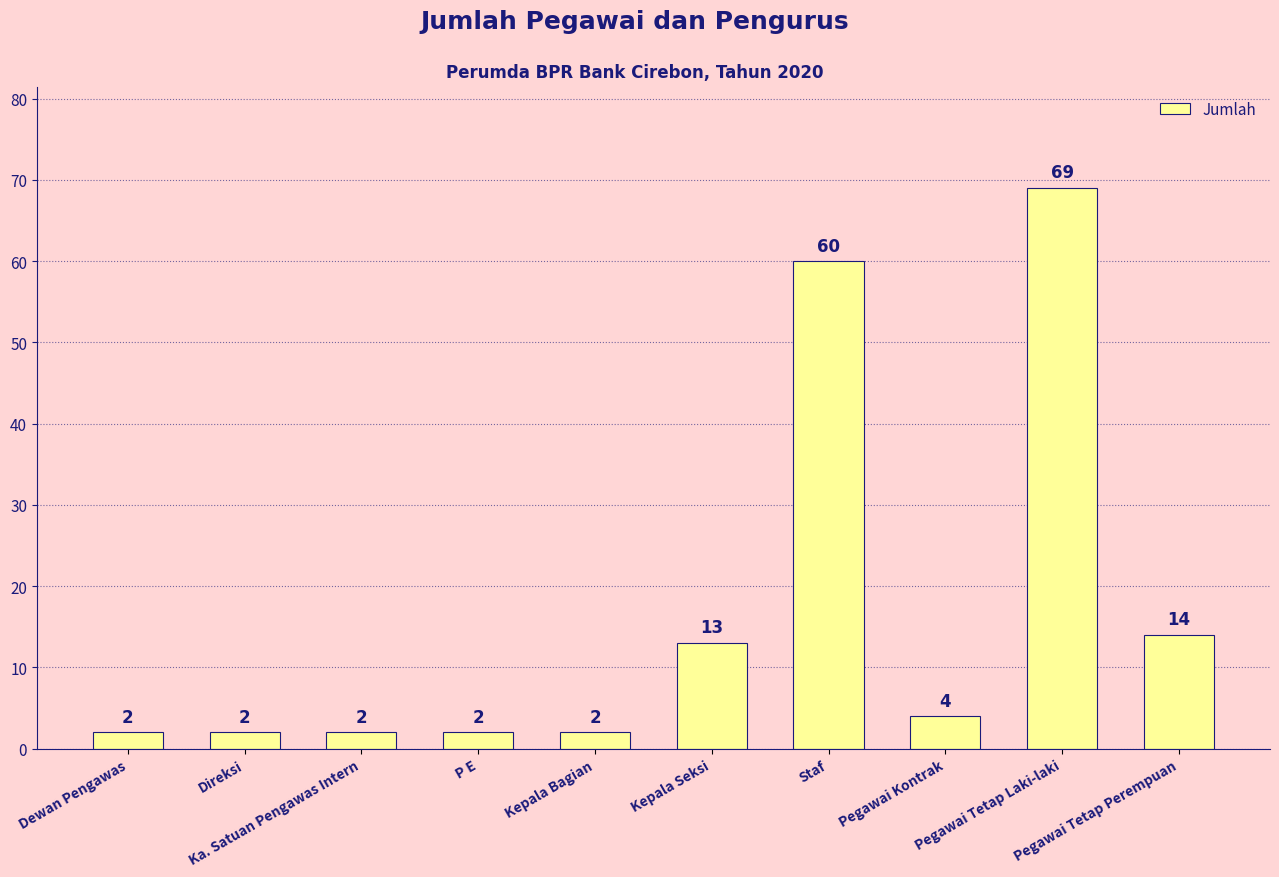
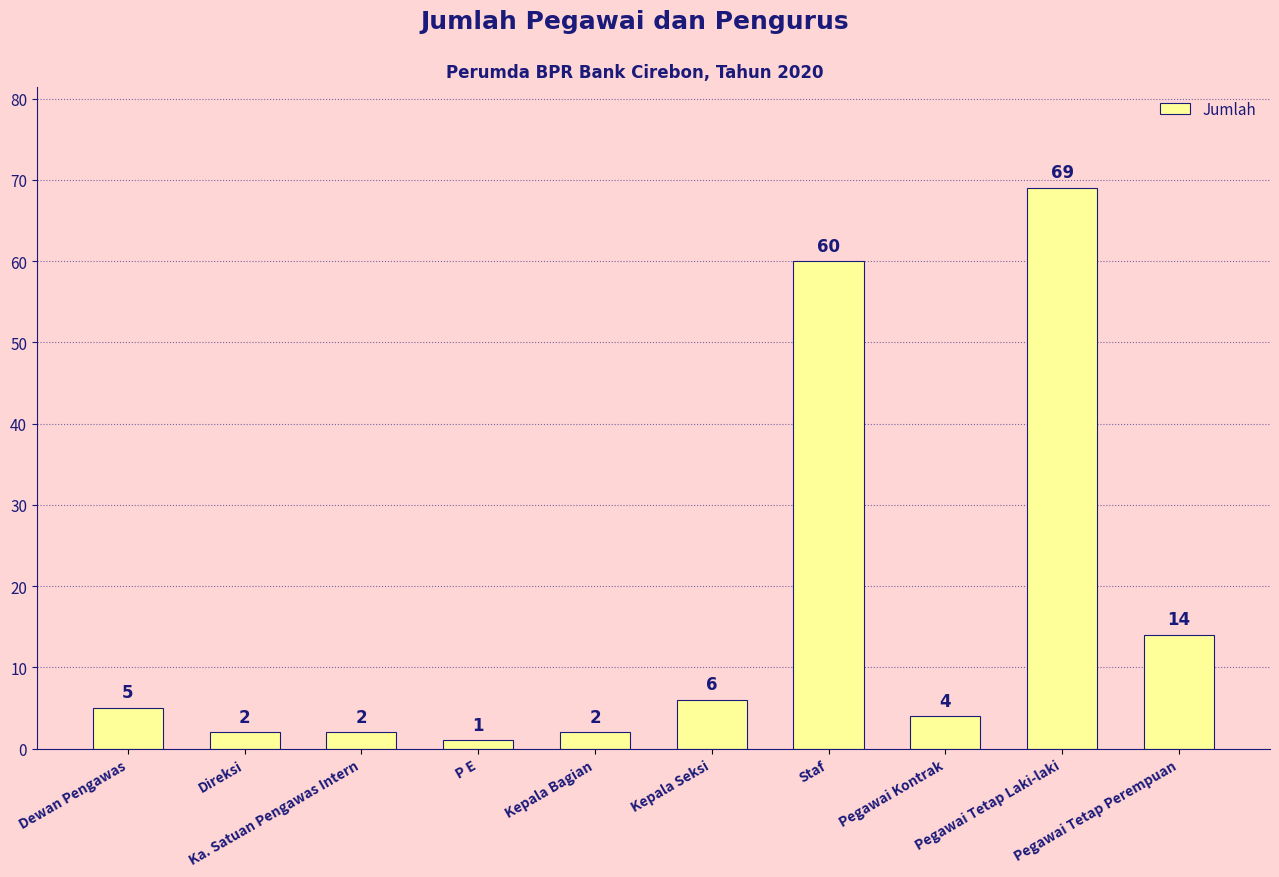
  {
-   "Dewan Pengawas": 2,
+   "Dewan Pengawas": 5,
    "Direksi": 2,
    "Ka. Satuan Pengawas Intern": 2,
-   "P E": 2,
+   "P E": 1,
    "Kepala Bagian": 2,
-   "Kepala Seksi": 13,
+   "Kepala Seksi": 6,
    "Staf": 60,
    "Pegawai Kontrak": 4,
    "Pegawai Tetap Laki-laki": 69,
    "Pegawai Tetap Perempuan": 14
  }
